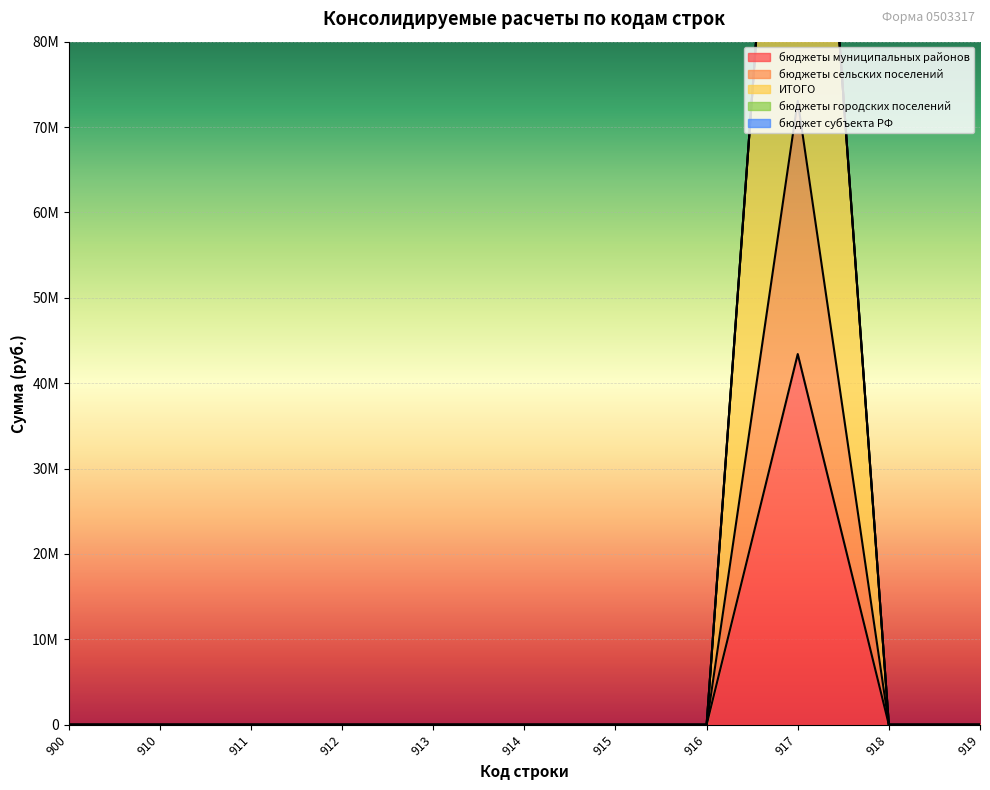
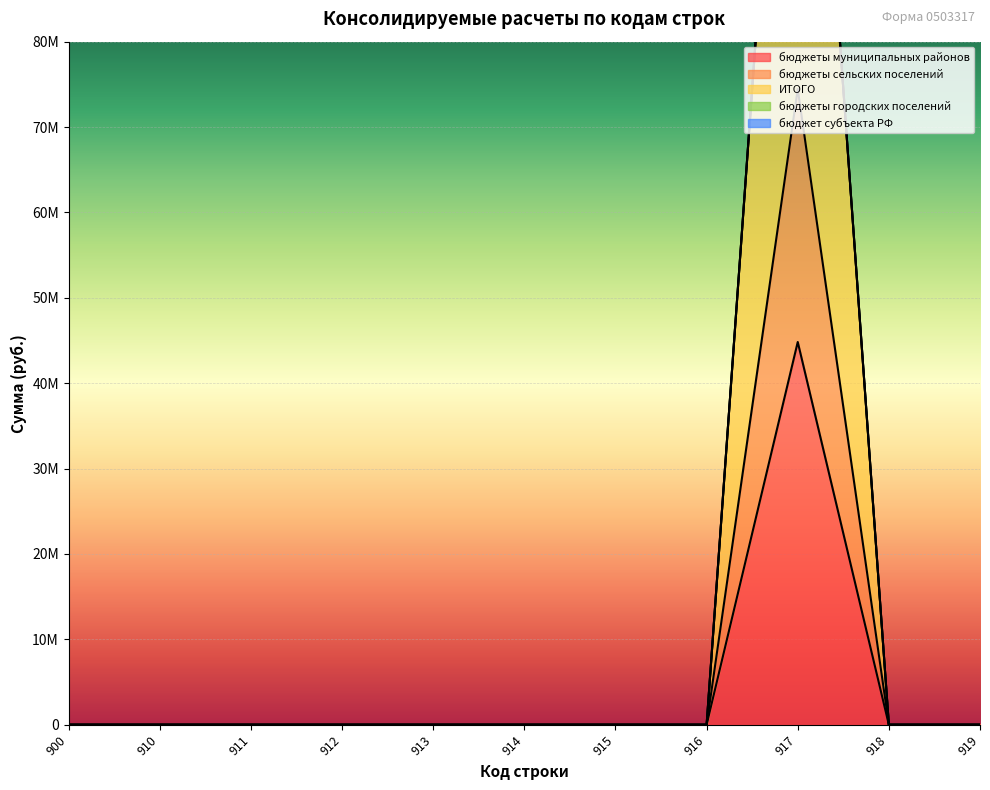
  {
    "бюджеты муниципальных районов": {
-     "917": 43000000
+     "917": 45000000
    }
  }
